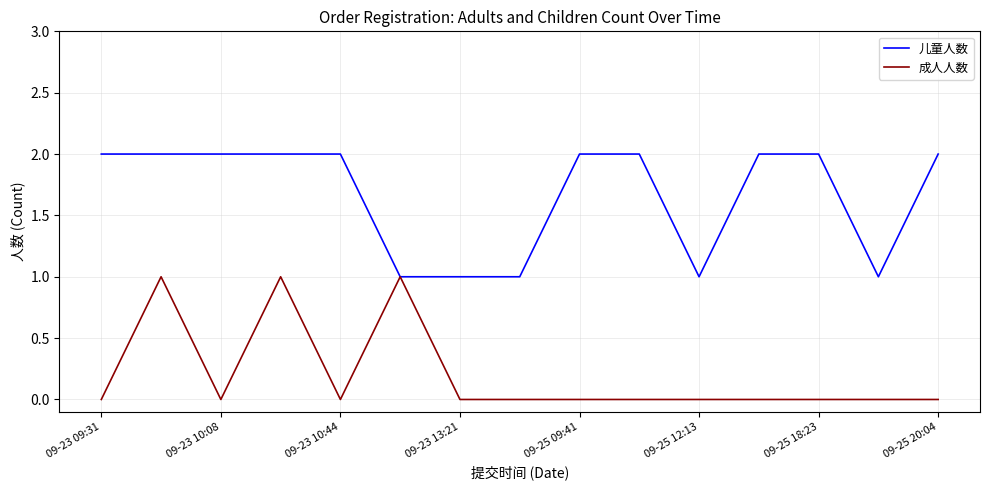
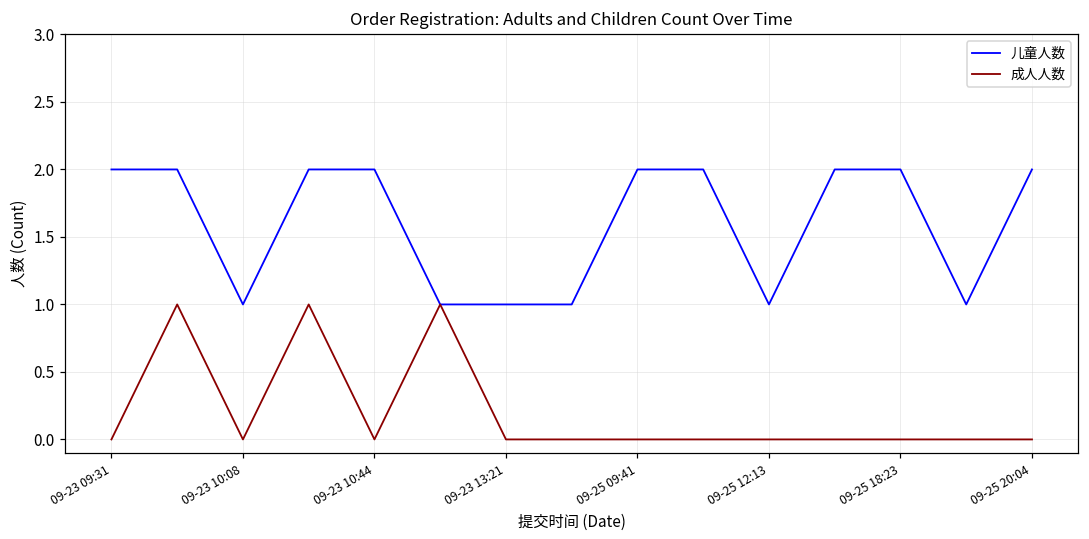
  {
    "儿童人数": {
      "09-23 09:31": 2,
-     "09-23 10:08": 2,
+     "09-23 10:08": 1,
      "09-23 10:44": 2,
      "09-23 13:21": 1,
      "09-25 09:41": 2,
      "09-25 12:13": 1,
      "09-25 18:23": 2,
      "09-25 20:04": 2
    },
    "成人人数": {
      "09-23 09:31": 0,
      "09-23 10:08": 0,
      "09-23 10:44": 0,
      "09-23 13:21": 0,
      "09-25 09:41": 0,
      "09-25 12:13": 0,
      "09-25 18:23": 0,
      "09-25 20:04": 0
    }
  }
